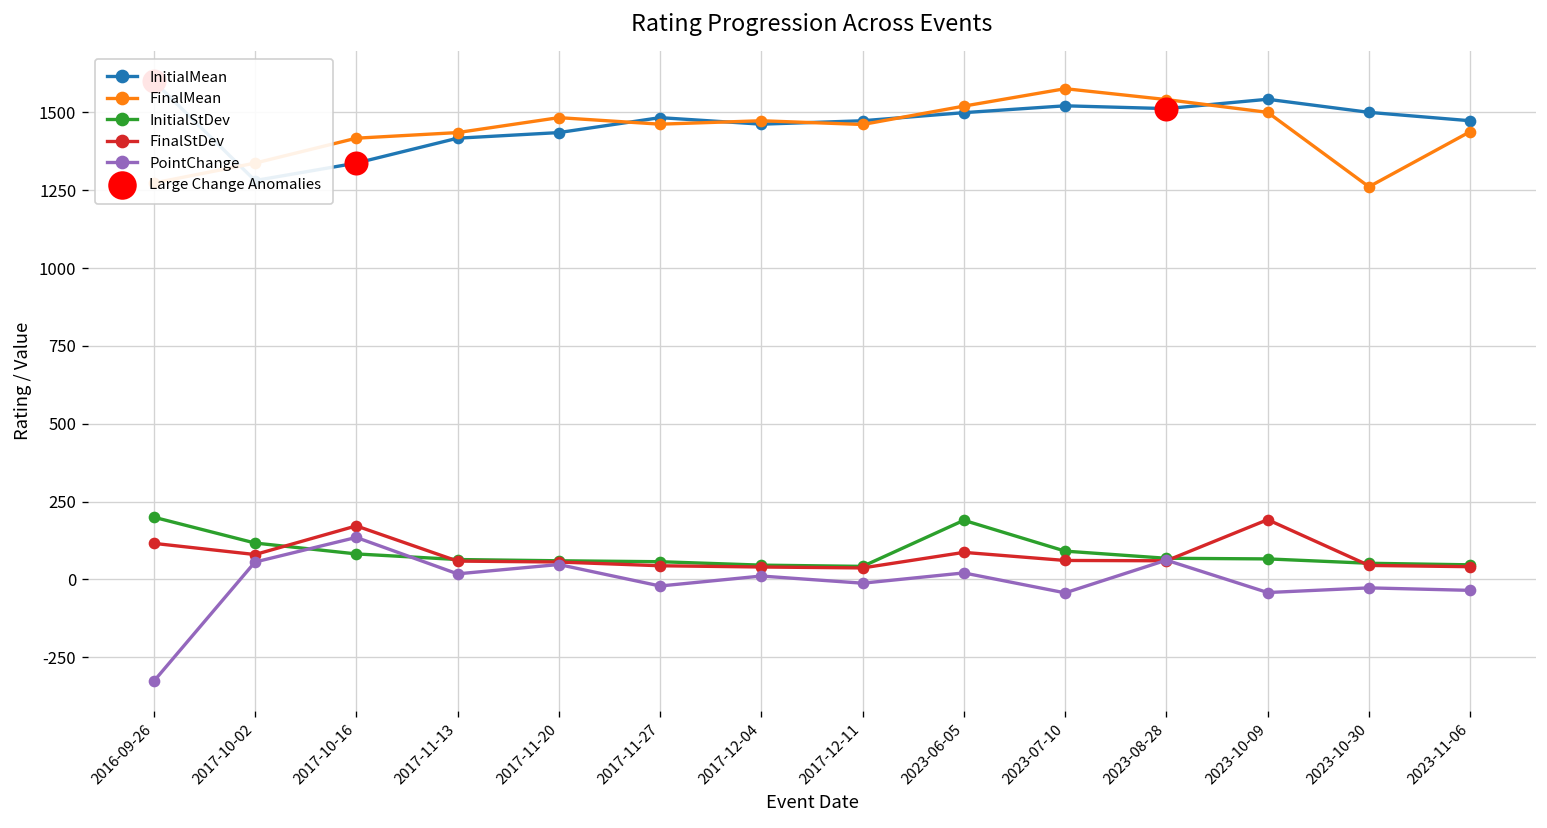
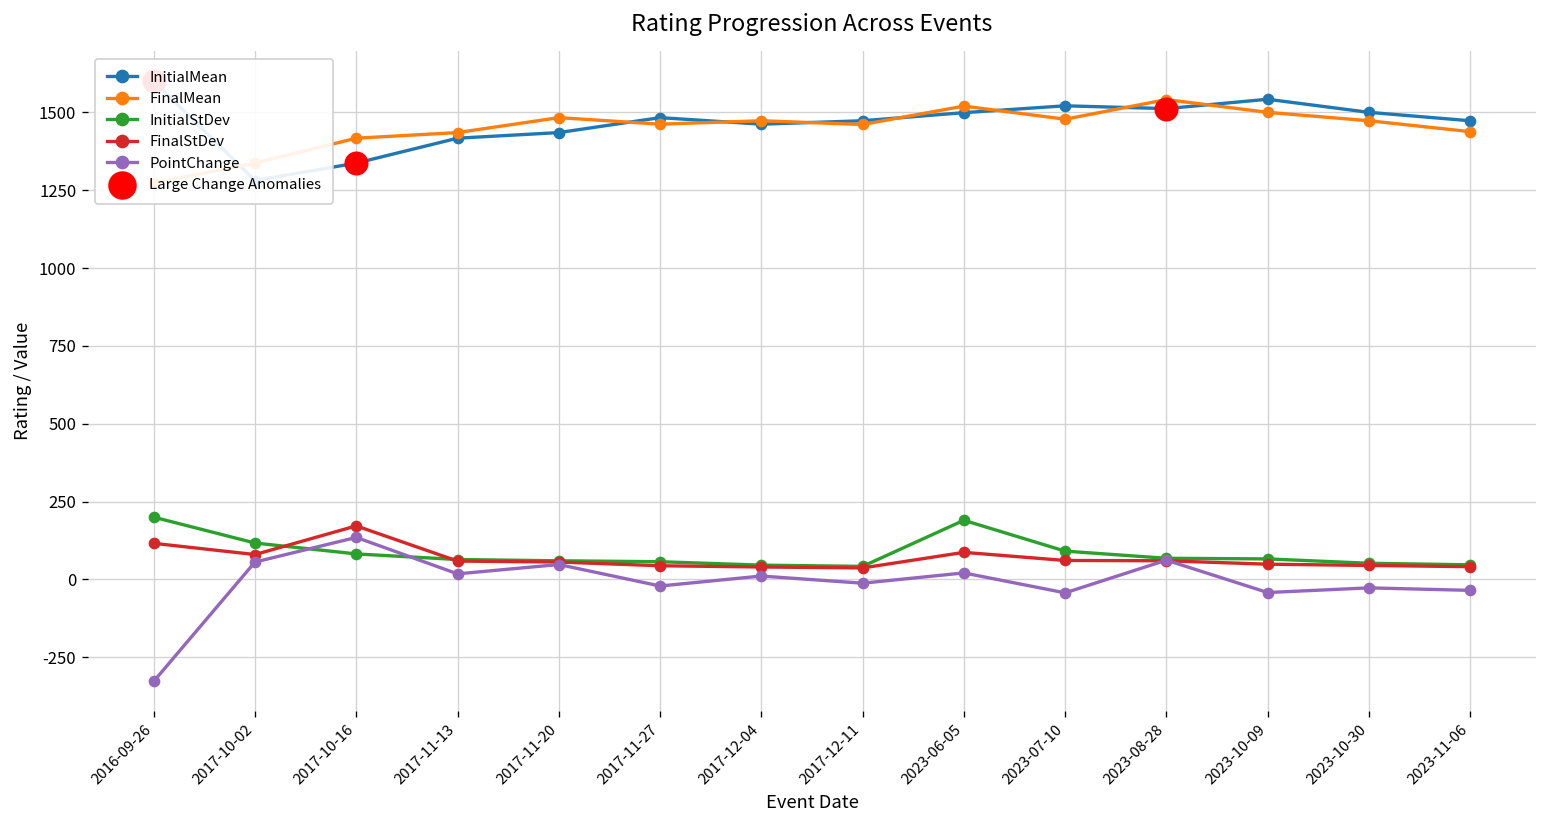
  {
    "InitialMean": {
      "2017-11-13": 1420,
      "2017-11-20": 1440,
      "2017-11-27": 1480,
      "2017-12-04": 1460,
      "2017-12-11": 1470,
      "2023-06-05": 1500,
      "2023-07-10": 1520,
      "2023-10-09": 1540,
      "2023-10-30": 1500,
      "2023-11-06": 1470
    },
    "FinalMean": {
      "2017-10-16": 1420,
      "2017-11-13": 1440,
      "2017-11-20": 1480,
      "2017-11-27": 1460,
      "2017-12-04": 1470,
      "2017-12-11": 1460,
      "2023-06-05": 1520,
-     "2023-07-10": 1580,
+     "2023-07-10": 1480,
      "2023-08-28": 1540,
      "2023-10-09": 1500,
-     "2023-10-30": 1260,
+     "2023-10-30": 1470,
      "2023-11-06": 1440
    },
    "InitialStDev": {
      "2016-09-26": 200,
      "2017-10-02": 120,
      "2017-10-16": 80,
      "2017-11-27": 60,
      "2023-06-05": 190,
      "2023-07-10": 90,
      "2023-10-09": 70
    },
    "FinalStDev": {
      "2016-09-26": 120,
      "2017-10-02": 80,
      "2017-10-16": 170,
      "2017-11-27": 40,
      "2023-06-05": 90,
      "2023-07-10": 60,
-     "2023-10-09": 190
+     "2023-10-09": 50
    },
    "PointChange": {
      "2016-09-26": -330,
      "2017-10-02": 60,
      "2017-10-16": 140,
      "2017-11-13": 20,
      "2017-11-27": -20,
      "2017-12-04": 10,
      "2017-12-11": -10,
      "2023-06-05": 20,
      "2023-07-10": -40,
      "2023-10-09": -40,
      "2023-10-30": -30,
      "2023-11-06": -40
    }
  }
